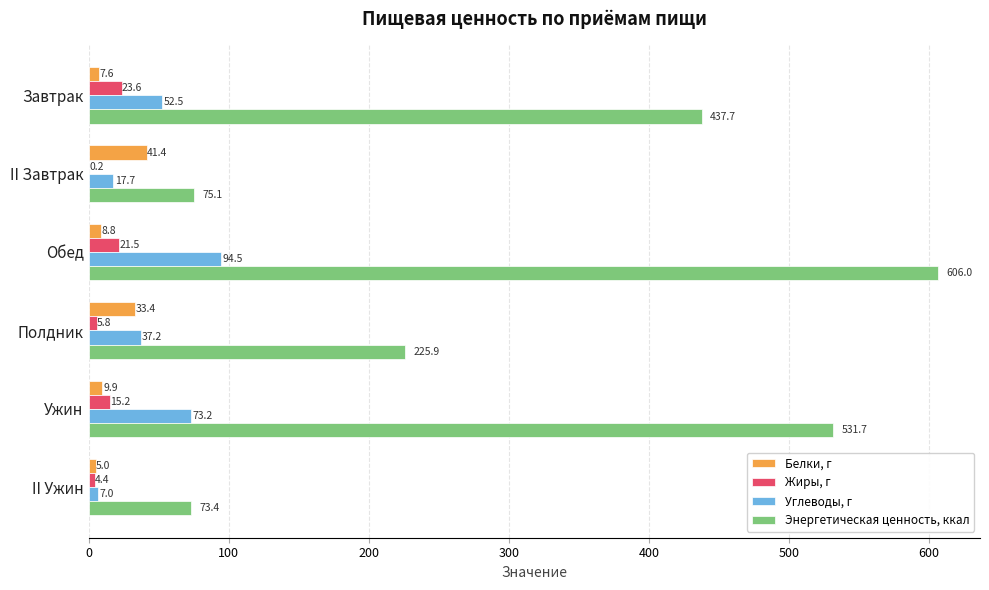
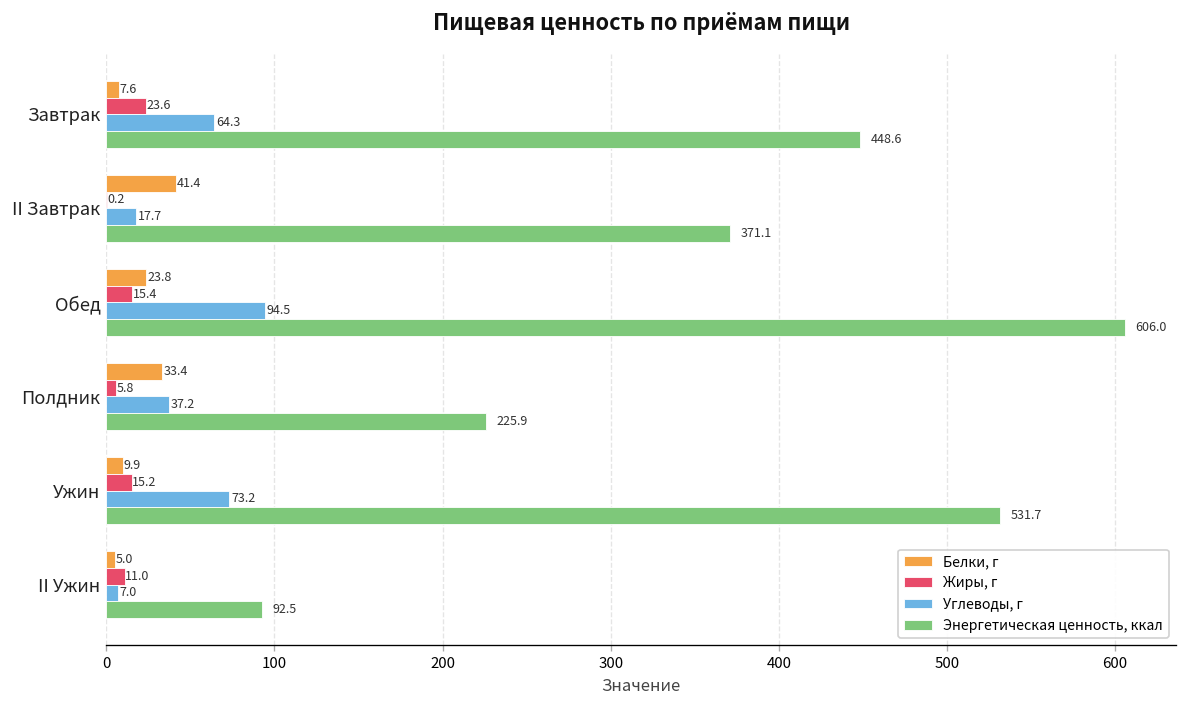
  {
    "Белки, г": {
      "Завтрак": 7.6,
      "II Завтрак": 41.4,
-     "Обед": 8.8,
+     "Обед": 23.8,
      "Полдник": 33.4,
      "Ужин": 9.9,
      "II Ужин": 5.0
    },
    "Жиры, г": {
      "Завтрак": 23.6,
      "II Завтрак": 0.2,
-     "Обед": 21.5,
+     "Обед": 15.4,
      "Полдник": 5.8,
      "Ужин": 15.2,
-     "II Ужин": 4.4
+     "II Ужин": 11.0
    },
    "Углеводы, г": {
-     "Завтрак": 52.5,
+     "Завтрак": 64.3,
      "II Завтрак": 17.7,
      "Обед": 94.5,
      "Полдник": 37.2,
      "Ужин": 73.2,
      "II Ужин": 7.0
    },
    "Энергетическая ценность, ккал": {
-     "Завтрак": 437.7,
-     "II Завтрак": 75.1,
+     "Завтрак": 448.6,
+     "II Завтрак": 371.1,
      "Обед": 606.0,
      "Полдник": 225.9,
      "Ужин": 531.7,
-     "II Ужин": 73.4
+     "II Ужин": 92.5
    }
  }
